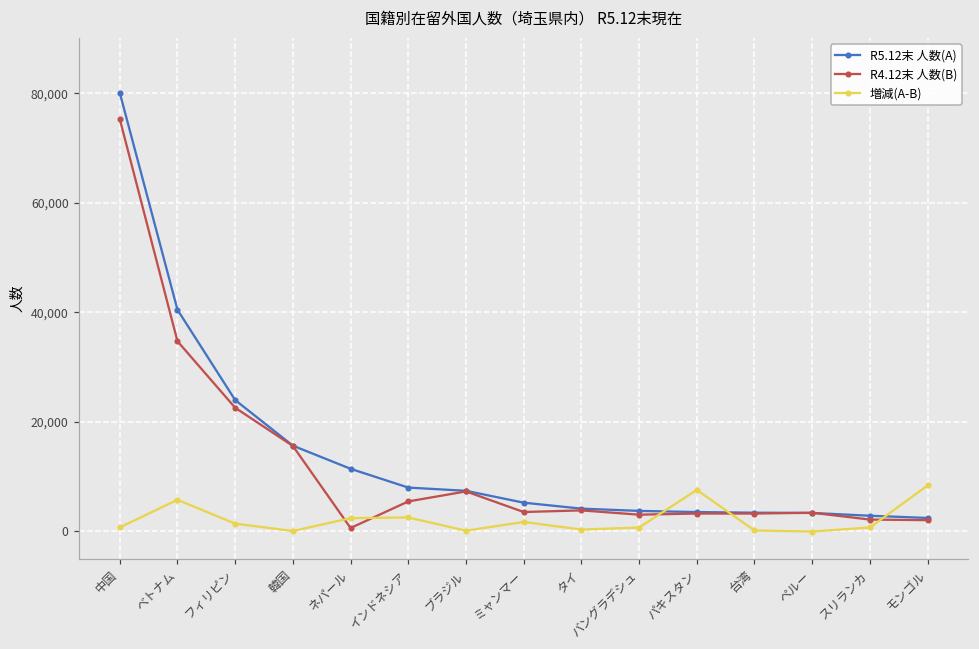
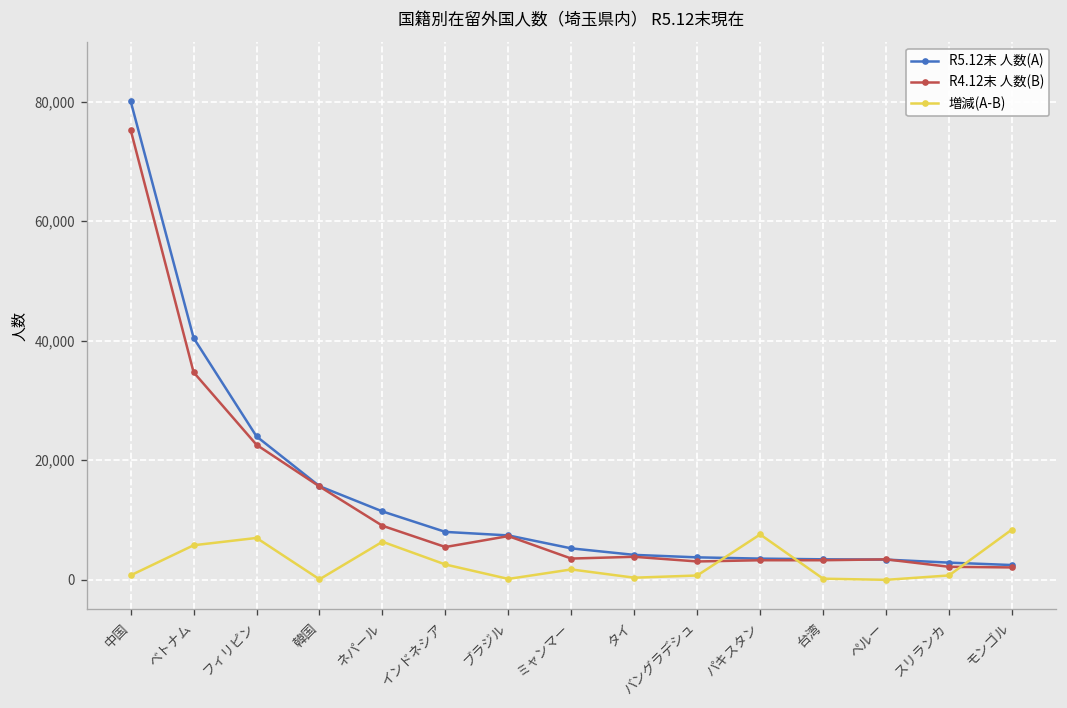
  {
    "R5.12末 人数(A)": {
      "中国": "80,000",
      "ベトナム": "40,000",
      "フィリピン": "24,000",
      "ネパール": "11,000",
      "インドネシア": "8,000",
      "ミャンマー": "5,000",
      "バングラデシュ": "4,000",
      "スリランカ": "3,000"
    },
    "R4.12末 人数(B)": {
      "中国": "75,000",
      "ベトナム": "35,000",
      "フィリピン": "23,000",
-     "ネパール": "1,000",
+     "ネパール": "9,000",
      "インドネシア": "5,000",
      "ミャンマー": "4,000",
      "バングラデシュ": "3,000",
      "スリランカ": "2,000"
    },
    "増減(A-B)": {
      "中国": "1,000",
      "ベトナム": "6,000",
-     "フィリピン": "1,000",
+     "フィリピン": "7,000",
      "韓国": "0",
-     "ネパール": "2,000",
+     "ネパール": "6,000",
      "インドネシア": "3,000",
      "ブラジル": "0",
      "ミャンマー": "2,000",
      "タイ": "0",
      "バングラデシュ": "1,000",
      "パキスタン": "8,000",
      "台湾": "0",
      "ペルー": "0",
      "スリランカ": "1,000",
      "モンゴル": "8,000"
    }
  }
